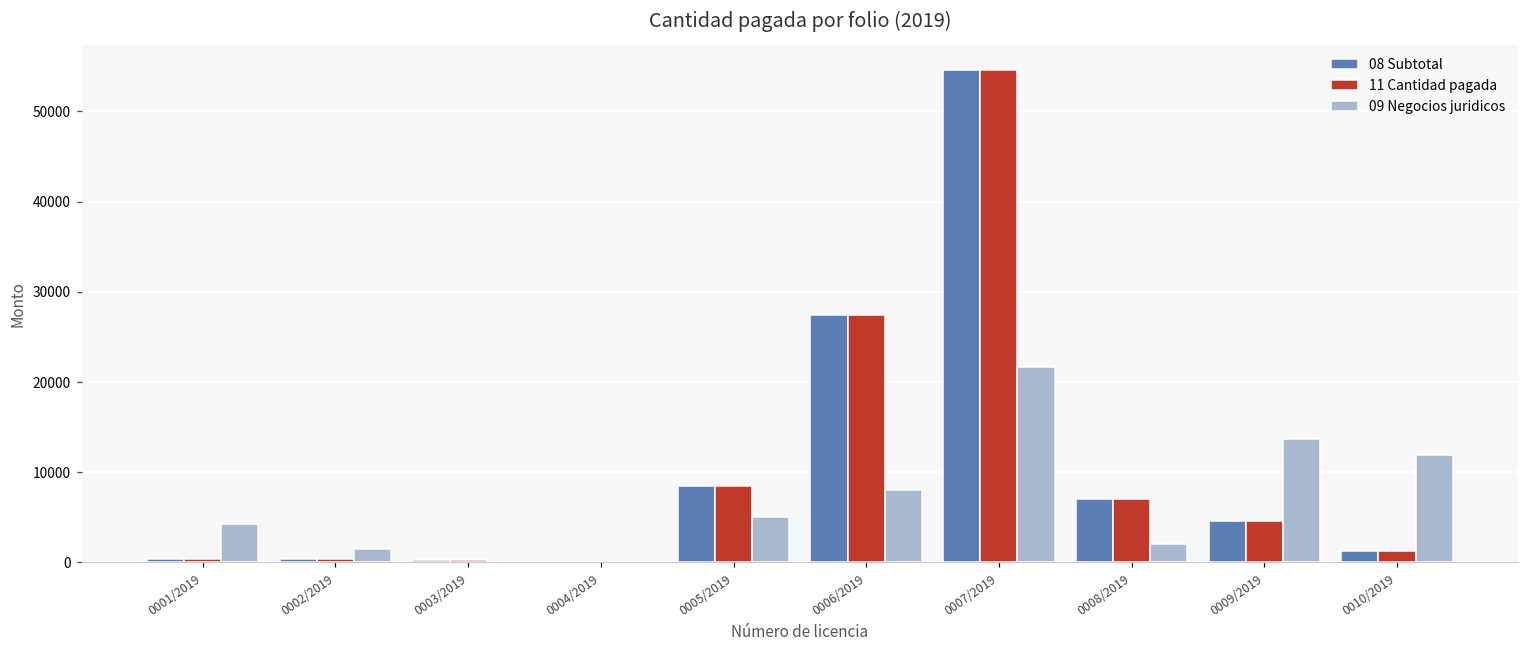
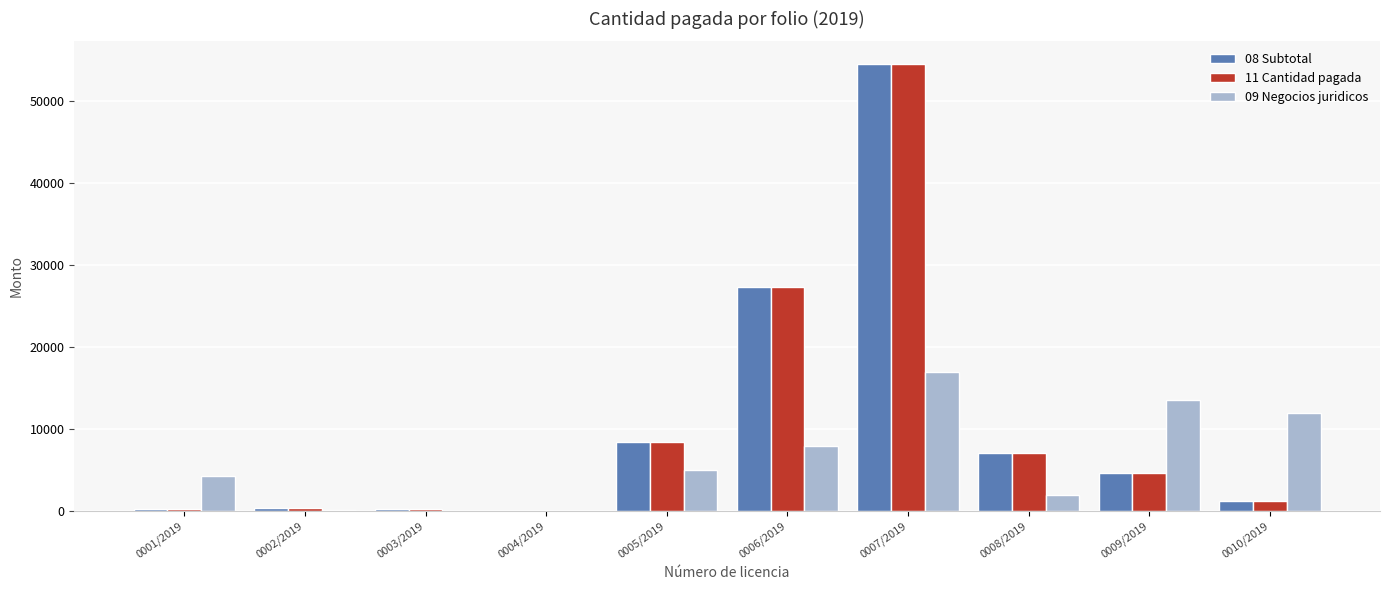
  {
    "08 Subtotal": {
      "0001/2019": 0,
      "0002/2019": 0,
      "0005/2019": 8000,
      "0006/2019": 27000,
      "0007/2019": 55000,
      "0008/2019": 7000,
      "0009/2019": 5000,
      "0010/2019": 1000
    },
    "11 Cantidad pagada": {
      "0001/2019": 0,
      "0002/2019": 0,
      "0005/2019": 8000,
      "0006/2019": 27000,
      "0007/2019": 55000,
      "0008/2019": 7000,
      "0009/2019": 5000,
      "0010/2019": 1000
    },
    "09 Negocios juridicos": {
      "0001/2019": 4000,
-     "0002/2019": 1000,
+     "0002/2019": 0,
      "0004/2019": 0,
      "0005/2019": 5000,
      "0006/2019": 8000,
-     "0007/2019": 22000,
+     "0007/2019": 17000,
      "0008/2019": 2000,
      "0009/2019": 14000,
      "0010/2019": 12000
    }
  }
